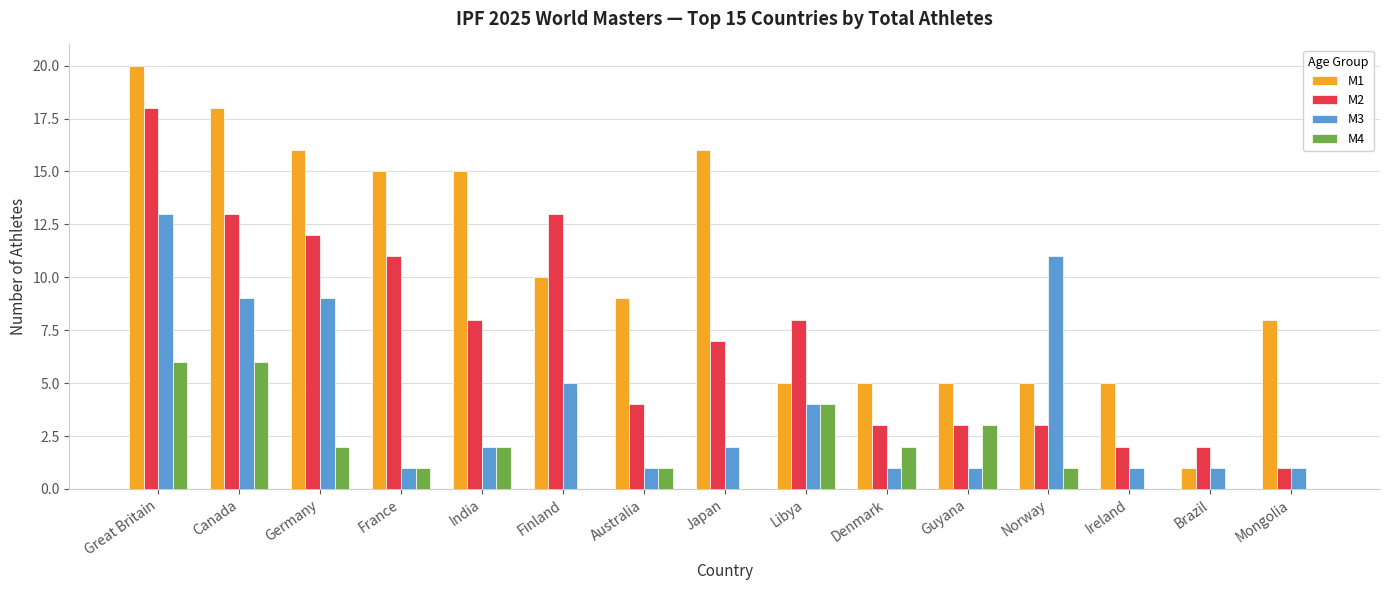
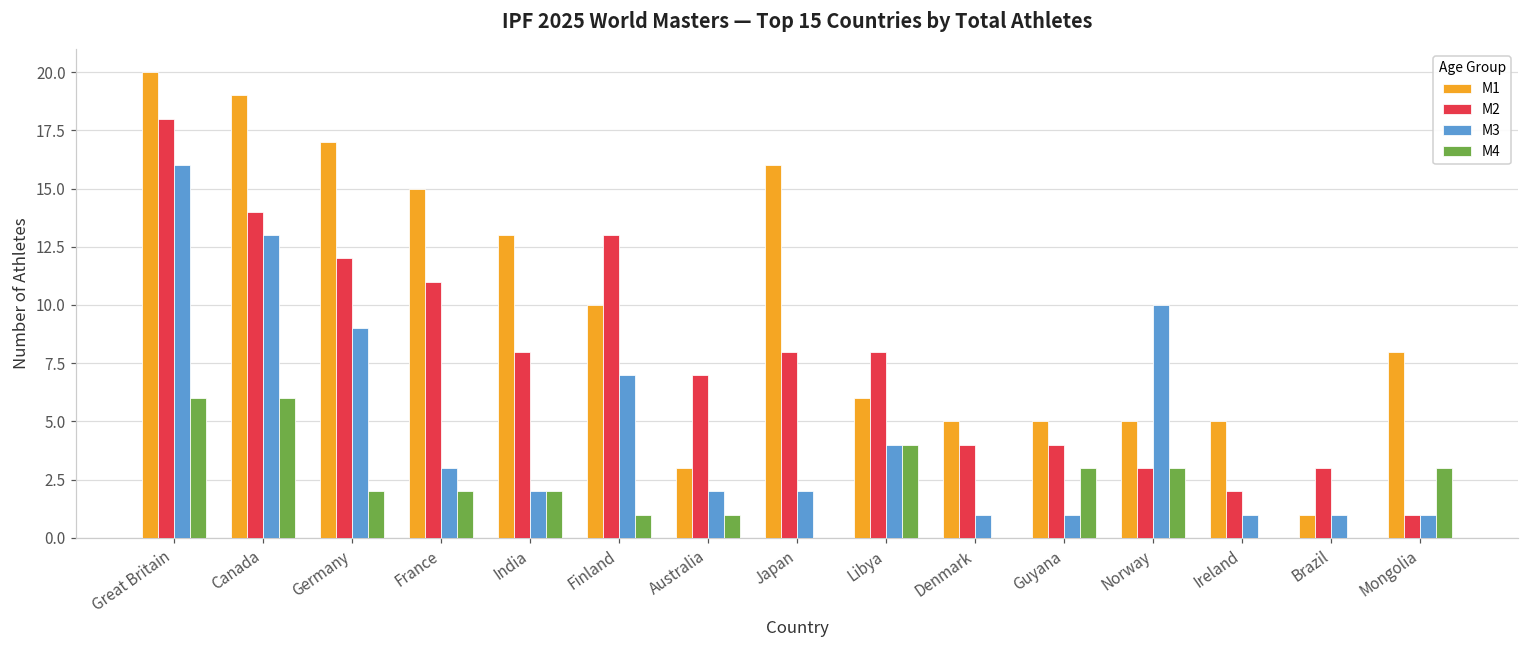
  {
    "M1": {
      "Great Britain": 20,
-     "Canada": 18,
-     "Germany": 16,
+     "Canada": 19,
+     "Germany": 17,
      "France": 15,
-     "India": 15,
+     "India": 13,
      "Finland": 10,
-     "Australia": 9,
+     "Australia": 3,
      "Japan": 16,
-     "Libya": 5,
+     "Libya": 6,
      "Denmark": 5,
      "Guyana": 5,
      "Norway": 5,
      "Ireland": 5,
      "Brazil": 1,
      "Mongolia": 8
    },
    "M2": {
      "Great Britain": 18,
-     "Canada": 13,
+     "Canada": 14,
      "Germany": 12,
      "France": 11,
      "India": 8,
      "Finland": 13,
-     "Australia": 4,
-     "Japan": 7,
+     "Australia": 7,
+     "Japan": 8,
      "Libya": 8,
-     "Denmark": 3,
-     "Guyana": 3,
+     "Denmark": 4,
+     "Guyana": 4,
      "Norway": 3,
      "Ireland": 2,
-     "Brazil": 2,
+     "Brazil": 3,
      "Mongolia": 1
    },
    "M3": {
-     "Great Britain": 13,
-     "Canada": 9,
+     "Great Britain": 16,
+     "Canada": 13,
      "Germany": 9,
-     "France": 1,
+     "France": 3,
      "India": 2,
-     "Finland": 5,
-     "Australia": 1,
+     "Finland": 7,
+     "Australia": 2,
      "Japan": 2,
      "Libya": 4,
      "Denmark": 1,
      "Guyana": 1,
-     "Norway": 11,
+     "Norway": 10,
      "Ireland": 1,
      "Brazil": 1,
      "Mongolia": 1
    },
    "M4": {
      "Great Britain": 6,
      "Canada": 6,
      "Germany": 2,
-     "France": 1,
+     "France": 2,
      "India": 2,
-     "Finland": 0,
+     "Finland": 1,
      "Australia": 1,
      "Japan": 0,
      "Libya": 4,
-     "Denmark": 2,
+     "Denmark": 0,
      "Guyana": 3,
-     "Norway": 1,
+     "Norway": 3,
      "Ireland": 0,
      "Brazil": 0,
-     "Mongolia": 0
+     "Mongolia": 3
    }
  }
